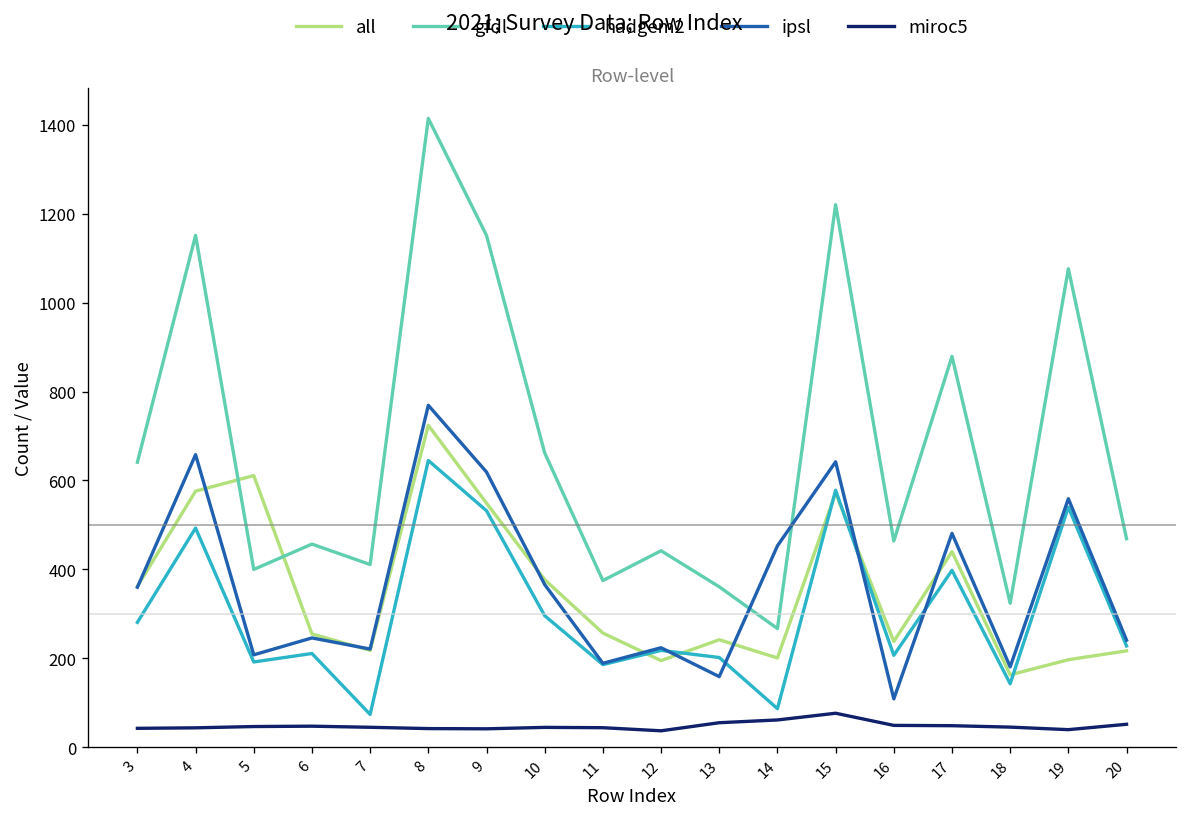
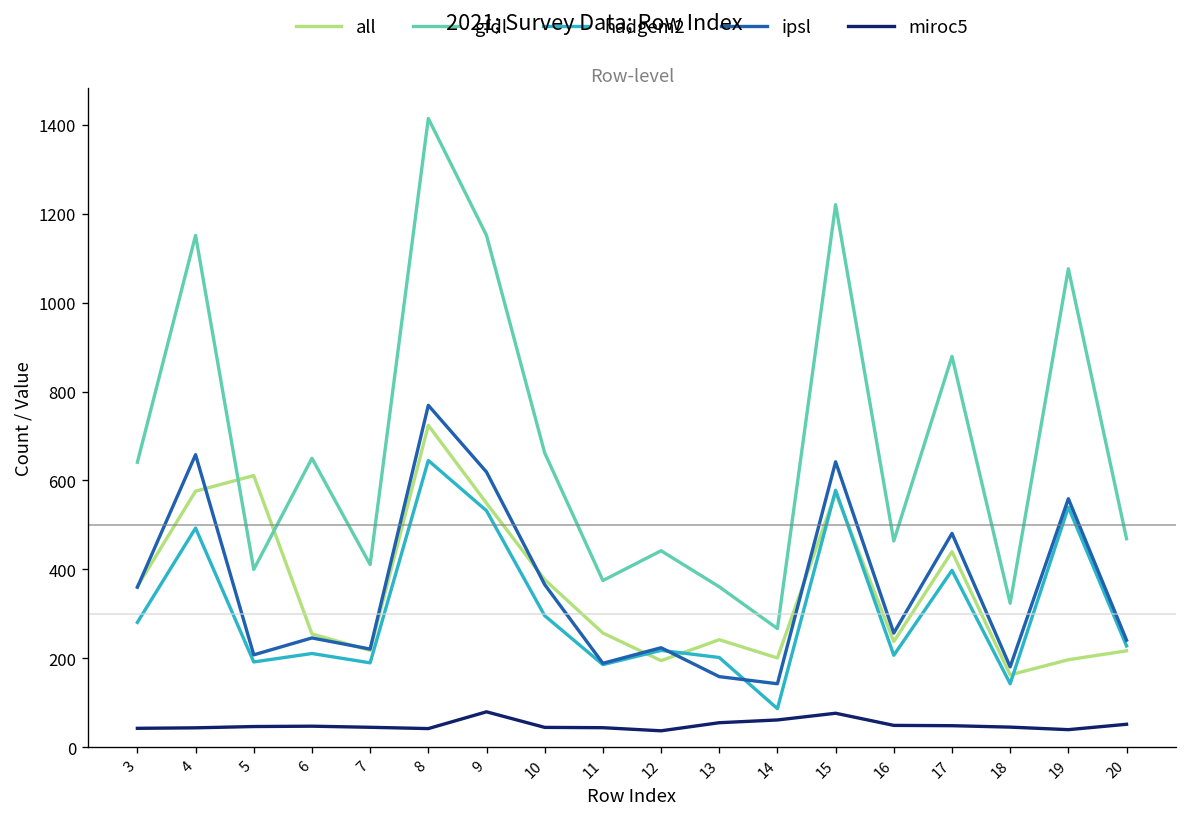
  {
    "all": {
      "4": 580,
      "5": 610,
      "6": 260,
      "8": 720,
      "9": 550,
      "10": 380,
      "11": 260,
      "12": 200,
      "13": 240,
      "14": 200,
      "16": 240,
      "17": 440,
      "18": 160,
      "19": 200,
      "20": 220
    },
    "gfdl": {
      "3": 640,
      "4": 1150,
      "5": 400,
-     "6": 460,
+     "6": 650,
      "7": 410,
      "8": 1410,
      "9": 1150,
      "10": 660,
      "11": 380,
      "12": 440,
      "13": 360,
      "14": 270,
      "15": 1220,
      "16": 460,
      "17": 880,
      "18": 320,
      "19": 1080,
      "20": 470
    },
    "hadgem2": {
      "3": 280,
      "4": 490,
      "5": 190,
      "6": 210,
-     "7": 70,
+     "7": 190,
      "8": 650,
      "9": 530,
      "10": 300,
      "13": 200,
      "14": 90,
      "16": 210,
      "17": 400,
      "18": 140,
      "19": 540,
      "20": 230
    },
    "ipsl": {
      "4": 660,
      "5": 210,
      "6": 250,
      "8": 770,
      "9": 620,
      "10": 370,
      "13": 160,
-     "14": 450,
+     "14": 140,
      "15": 640,
-     "16": 110,
+     "16": 260,
      "17": 480,
      "18": 180,
      "19": 560,
      "20": 240
    },
    "miroc5": {
      "3": 40,
      "4": 40,
      "5": 50,
      "6": 50,
      "7": 50,
      "8": 40,
-     "9": 40,
+     "9": 80,
      "10": 40,
      "11": 40,
      "12": 40,
      "13": 60,
      "14": 60,
      "15": 80,
      "16": 50,
      "17": 50,
      "18": 50,
      "19": 40,
      "20": 50
    }
  }
